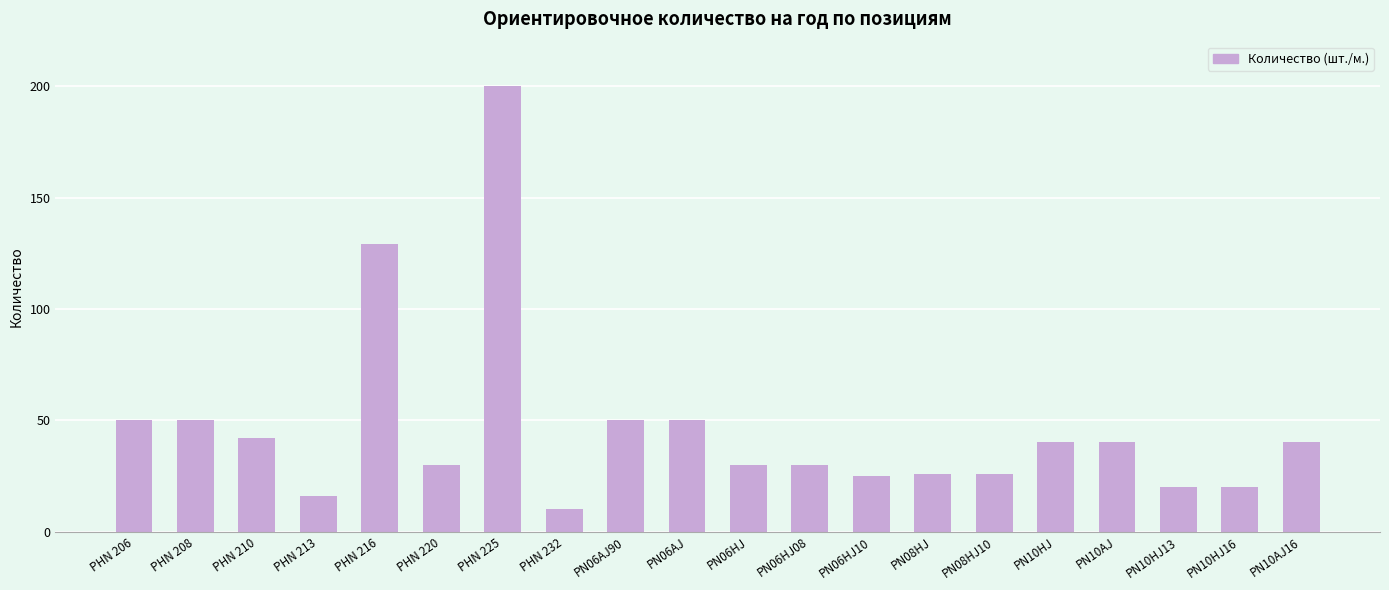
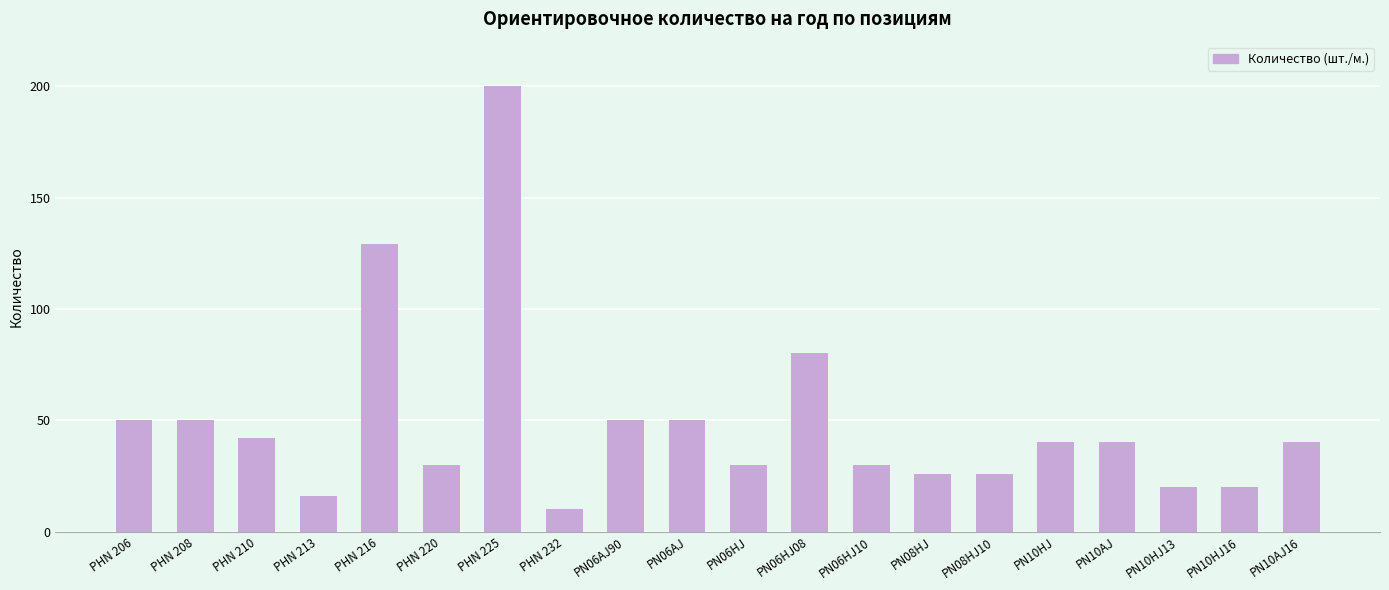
  {
    "PHN 206": 50,
    "PHN 208": 50,
    "PHN 210": 42,
    "PHN 213": 16,
    "PHN 216": 129,
    "PHN 220": 30,
    "PHN 225": 200,
    "PHN 232": 10,
    "PN06AJ90": 50,
    "PN06AJ": 50,
    "PN06HJ": 30,
-   "PN06HJ08": 30,
-   "PN06HJ10": 25,
+   "PN06HJ08": 80,
+   "PN06HJ10": 30,
    "PN08HJ": 26,
    "PN08HJ10": 26,
    "PN10HJ": 40,
    "PN10AJ": 40,
    "PN10HJ13": 20,
    "PN10HJ16": 20,
    "PN10AJ16": 40
  }
